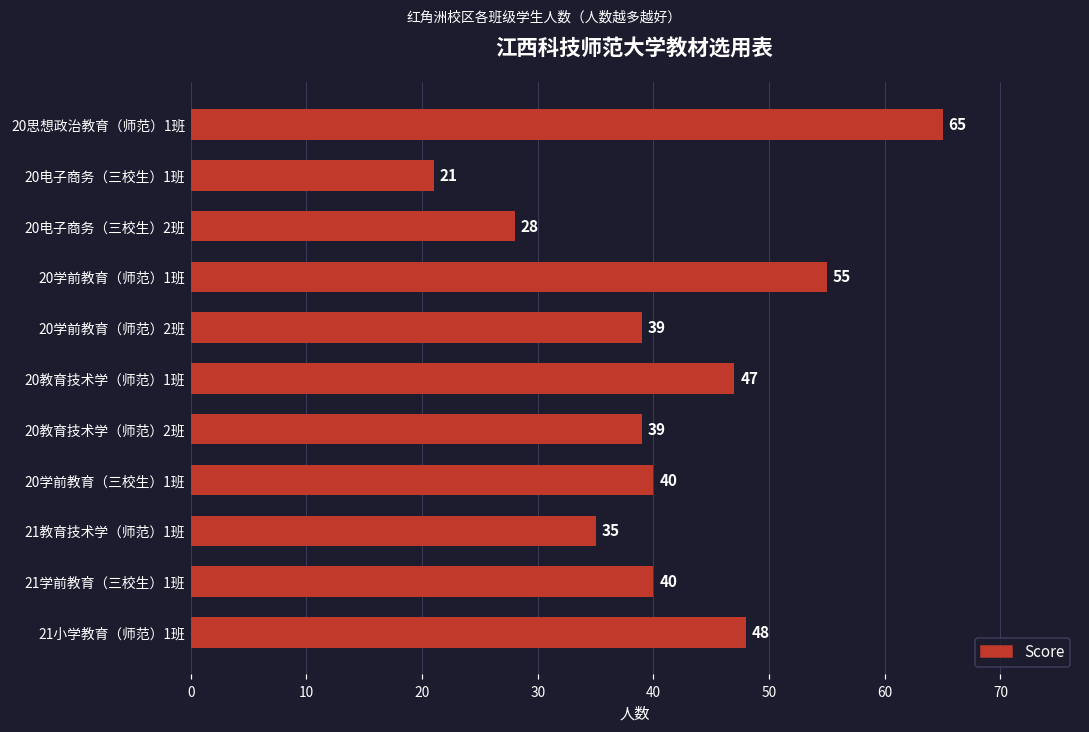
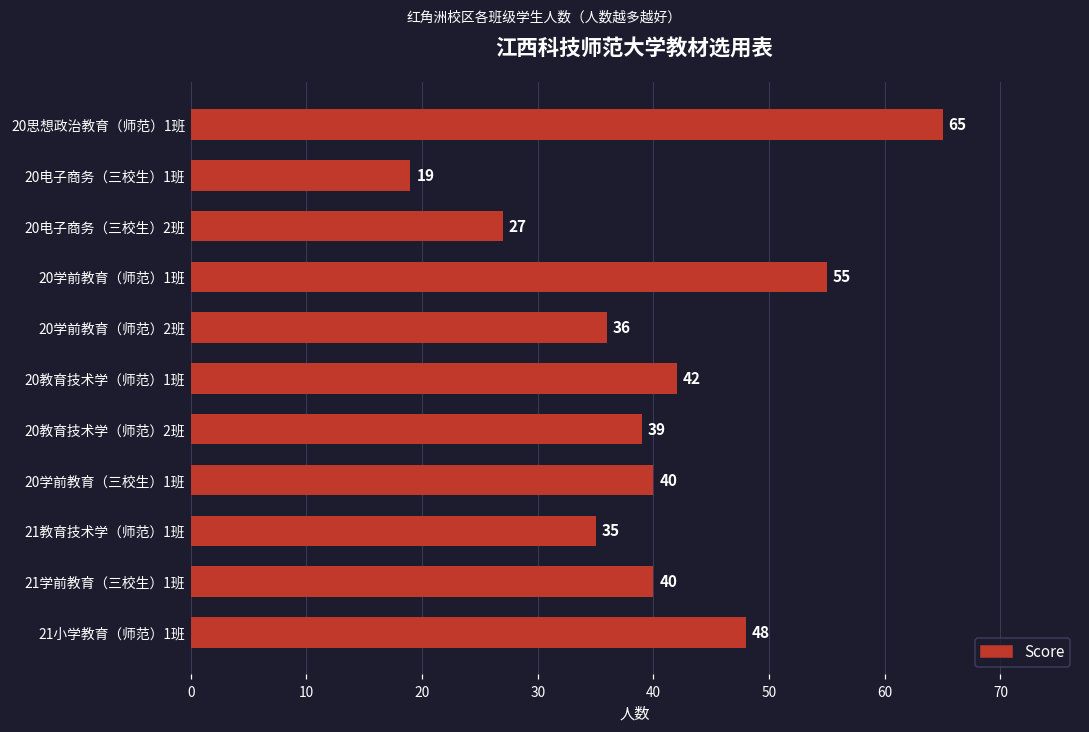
  {
    "20思想政治教育（师范）1班": 65,
-   "20电子商务（三校生）1班": 21,
-   "20电子商务（三校生）2班": 28,
+   "20电子商务（三校生）1班": 19,
+   "20电子商务（三校生）2班": 27,
    "20学前教育（师范）1班": 55,
-   "20学前教育（师范）2班": 39,
-   "20教育技术学（师范）1班": 47,
+   "20学前教育（师范）2班": 36,
+   "20教育技术学（师范）1班": 42,
    "20教育技术学（师范）2班": 39,
    "20学前教育（三校生）1班": 40,
    "21教育技术学（师范）1班": 35,
    "21学前教育（三校生）1班": 40,
    "21小学教育（师范）1班": 48
  }
